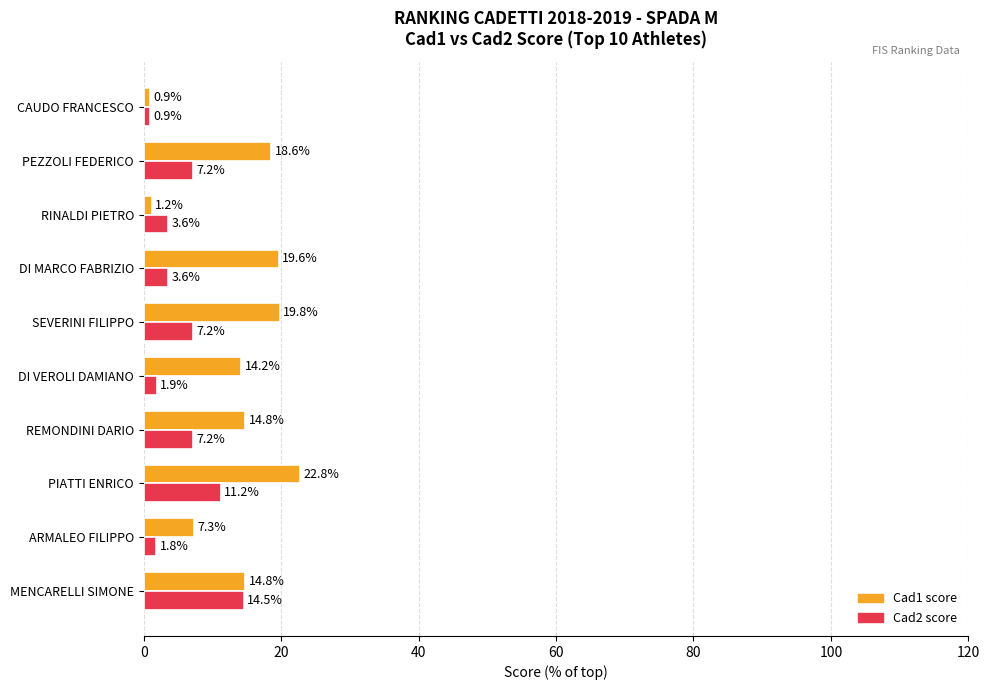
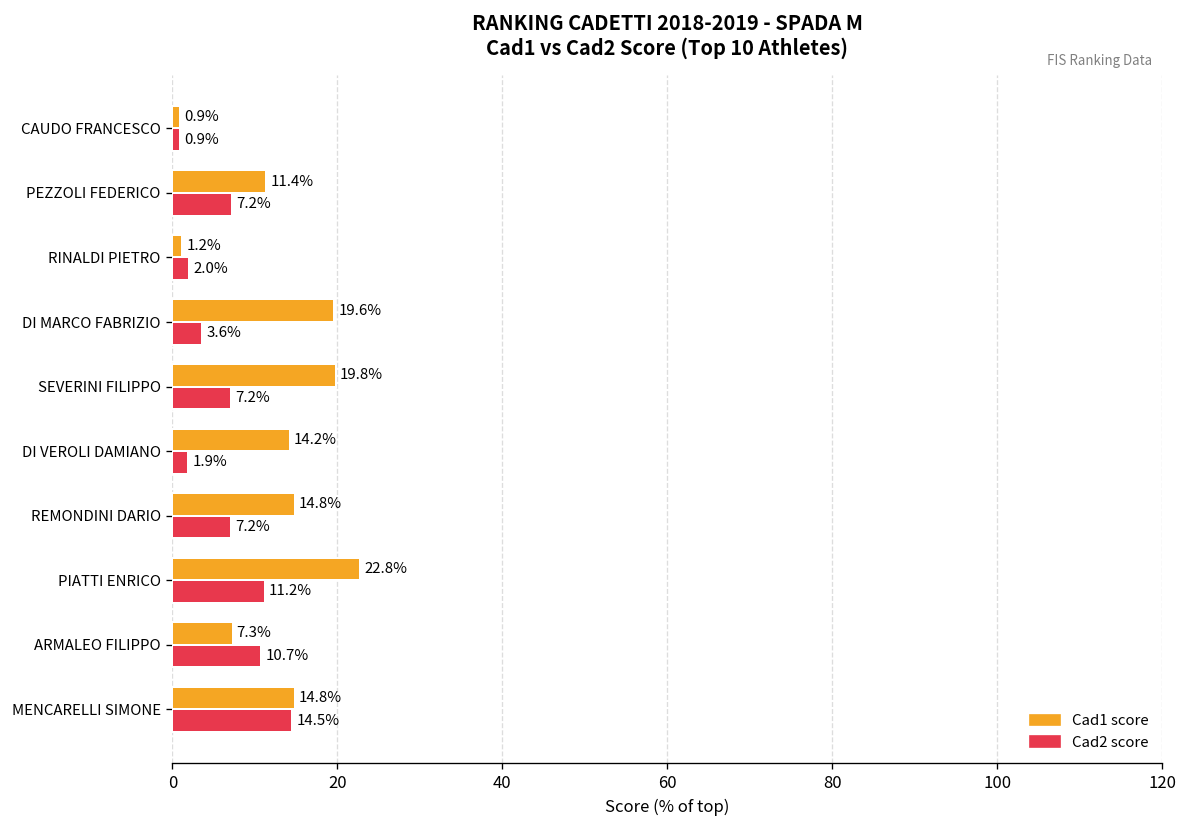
  {
    "Cad1 score": {
      "CAUDO FRANCESCO": "0.9%",
-     "PEZZOLI FEDERICO": "18.6%",
+     "PEZZOLI FEDERICO": "11.4%",
      "RINALDI PIETRO": "1.2%",
      "DI MARCO FABRIZIO": "19.6%",
      "SEVERINI FILIPPO": "19.8%",
      "DI VEROLI DAMIANO": "14.2%",
      "REMONDINI DARIO": "14.8%",
      "PIATTI ENRICO": "22.8%",
      "ARMALEO FILIPPO": "7.3%",
      "MENCARELLI SIMONE": "14.8%"
    },
    "Cad2 score": {
      "CAUDO FRANCESCO": "0.9%",
      "PEZZOLI FEDERICO": "7.2%",
-     "RINALDI PIETRO": "3.6%",
+     "RINALDI PIETRO": "2.0%",
      "DI MARCO FABRIZIO": "3.6%",
      "SEVERINI FILIPPO": "7.2%",
      "DI VEROLI DAMIANO": "1.9%",
      "REMONDINI DARIO": "7.2%",
      "PIATTI ENRICO": "11.2%",
-     "ARMALEO FILIPPO": "1.8%",
+     "ARMALEO FILIPPO": "10.7%",
      "MENCARELLI SIMONE": "14.5%"
    }
  }
